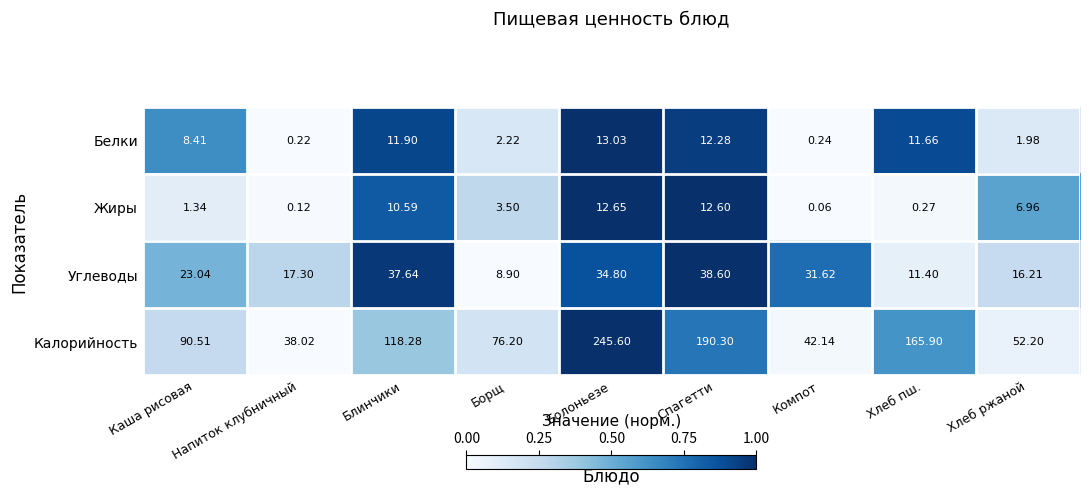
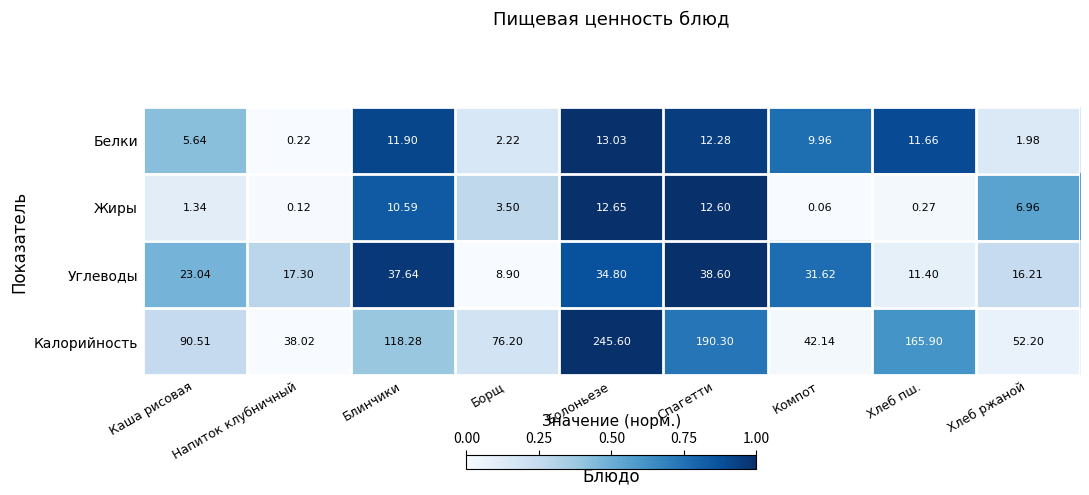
  {
    "Белки": {
-     "Каша рисовая": 8.41,
+     "Каша рисовая": 5.64,
      "Напиток клубничный": 0.22,
      "Блинчики": 11.90,
      "Борщ": 2.22,
      "Болоньезе": 13.03,
      "Спагетти": 12.28,
-     "Компот": 0.24,
+     "Компот": 9.96,
      "Хлеб пш.": 11.66,
      "Хлеб ржаной": 1.98
    },
    "Жиры": {
      "Каша рисовая": 1.34,
      "Напиток клубничный": 0.12,
      "Блинчики": 10.59,
      "Борщ": 3.50,
      "Болоньезе": 12.65,
      "Спагетти": 12.60,
      "Компот": 0.06,
      "Хлеб пш.": 0.27,
      "Хлеб ржаной": 6.96
    },
    "Углеводы": {
      "Каша рисовая": 23.04,
      "Напиток клубничный": 17.30,
      "Блинчики": 37.64,
      "Борщ": 8.90,
      "Болоньезе": 34.80,
      "Спагетти": 38.60,
      "Компот": 31.62,
      "Хлеб пш.": 11.40,
      "Хлеб ржаной": 16.21
    },
    "Калорийность": {
      "Каша рисовая": 90.51,
      "Напиток клубничный": 38.02,
      "Блинчики": 118.28,
      "Борщ": 76.20,
      "Болоньезе": 245.60,
      "Спагетти": 190.30,
      "Компот": 42.14,
      "Хлеб пш.": 165.90,
      "Хлеб ржаной": 52.20
    }
  }
